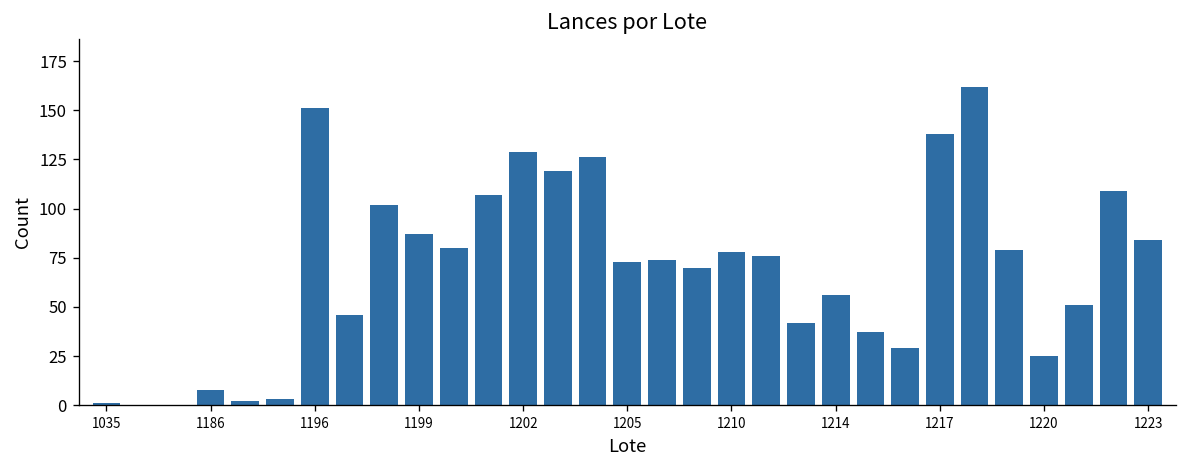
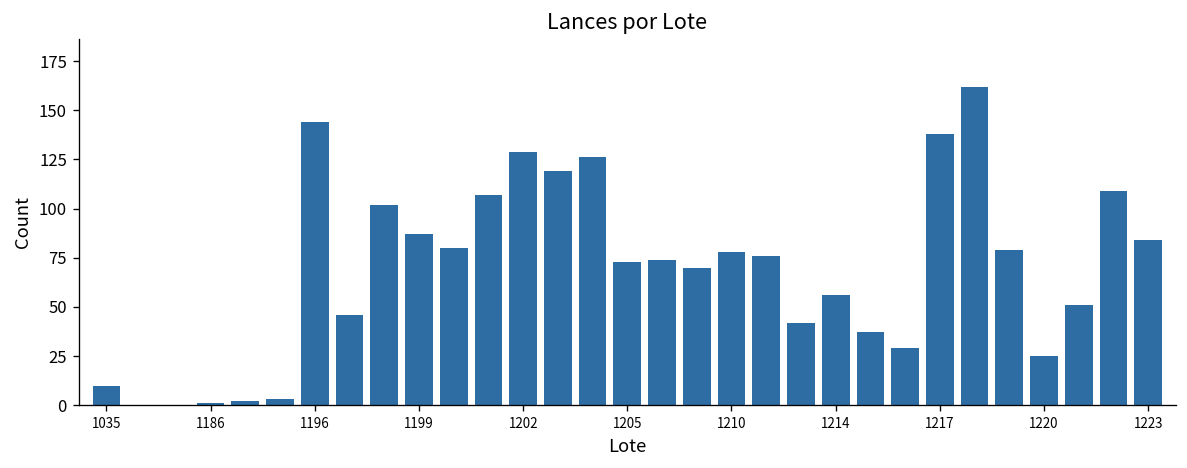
  {
-   "1035": 1,
-   "1186": 8,
-   "1196": 151,
+   "1035": 10,
+   "1186": 1,
+   "1196": 144,
    "1199": 87,
    "1202": 129,
    "1205": 73,
    "1210": 78,
    "1214": 56,
    "1217": 138,
    "1220": 25,
    "1223": 84
  }
